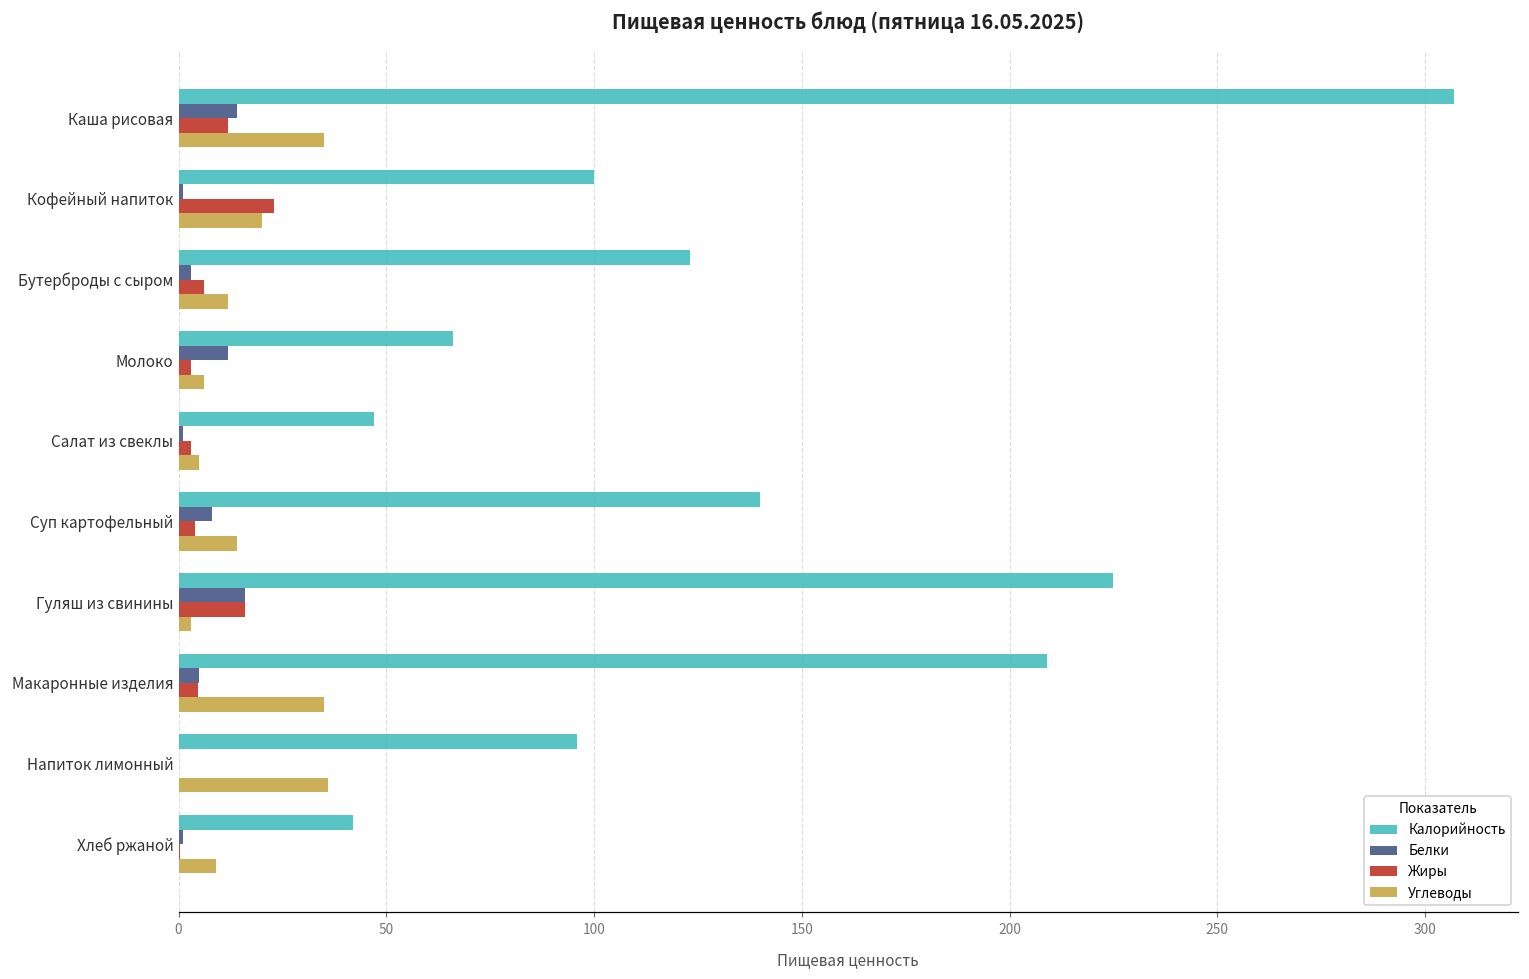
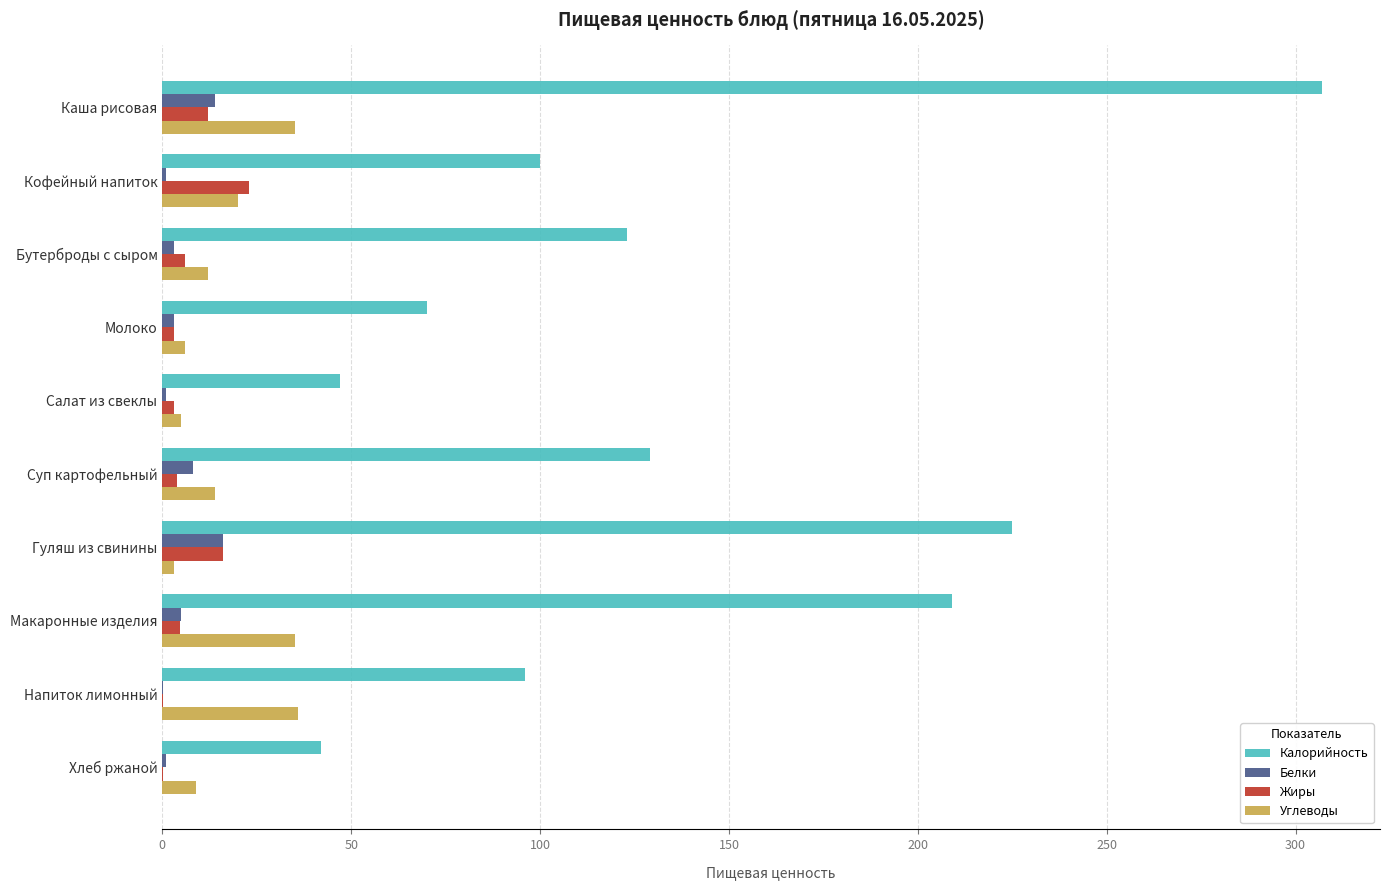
  {
    "Калорийность": {
      "Каша рисовая": 307,
      "Кофейный напиток": 100,
      "Бутерброды с сыром": 123,
-     "Молоко": 66,
+     "Молоко": 70,
      "Салат из свеклы": 47,
-     "Суп картофельный": 140,
+     "Суп картофельный": 129,
      "Гуляш из свинины": 225,
      "Макаронные изделия": 209,
      "Напиток лимонный": 96,
      "Хлеб ржаной": 42
    },
    "Белки": {
      "Каша рисовая": 14,
      "Кофейный напиток": 1,
      "Бутерброды с сыром": 3,
-     "Молоко": 12,
+     "Молоко": 3,
      "Салат из свеклы": 1,
      "Суп картофельный": 8,
      "Гуляш из свинины": 16,
      "Макаронные изделия": 5,
      "Хлеб ржаной": 1
    },
    "Жиры": {
      "Каша рисовая": 12,
      "Кофейный напиток": 23,
      "Бутерброды с сыром": 6,
      "Молоко": 3,
      "Салат из свеклы": 3,
      "Суп картофельный": 4,
      "Гуляш из свинины": 16,
      "Макаронные изделия": 5
    },
    "Углеводы": {
      "Каша рисовая": 35,
      "Кофейный напиток": 20,
      "Бутерброды с сыром": 12,
      "Молоко": 6,
      "Салат из свеклы": 5,
      "Суп картофельный": 14,
      "Гуляш из свинины": 3,
      "Макаронные изделия": 35,
      "Напиток лимонный": 36,
      "Хлеб ржаной": 9
    }
  }
